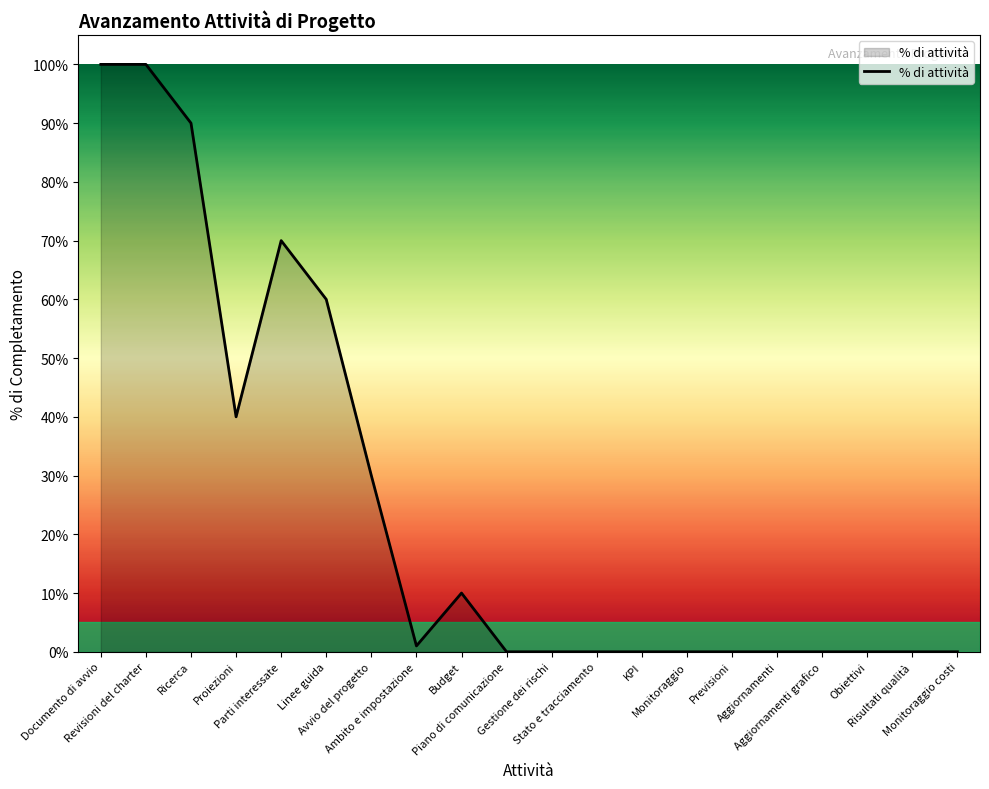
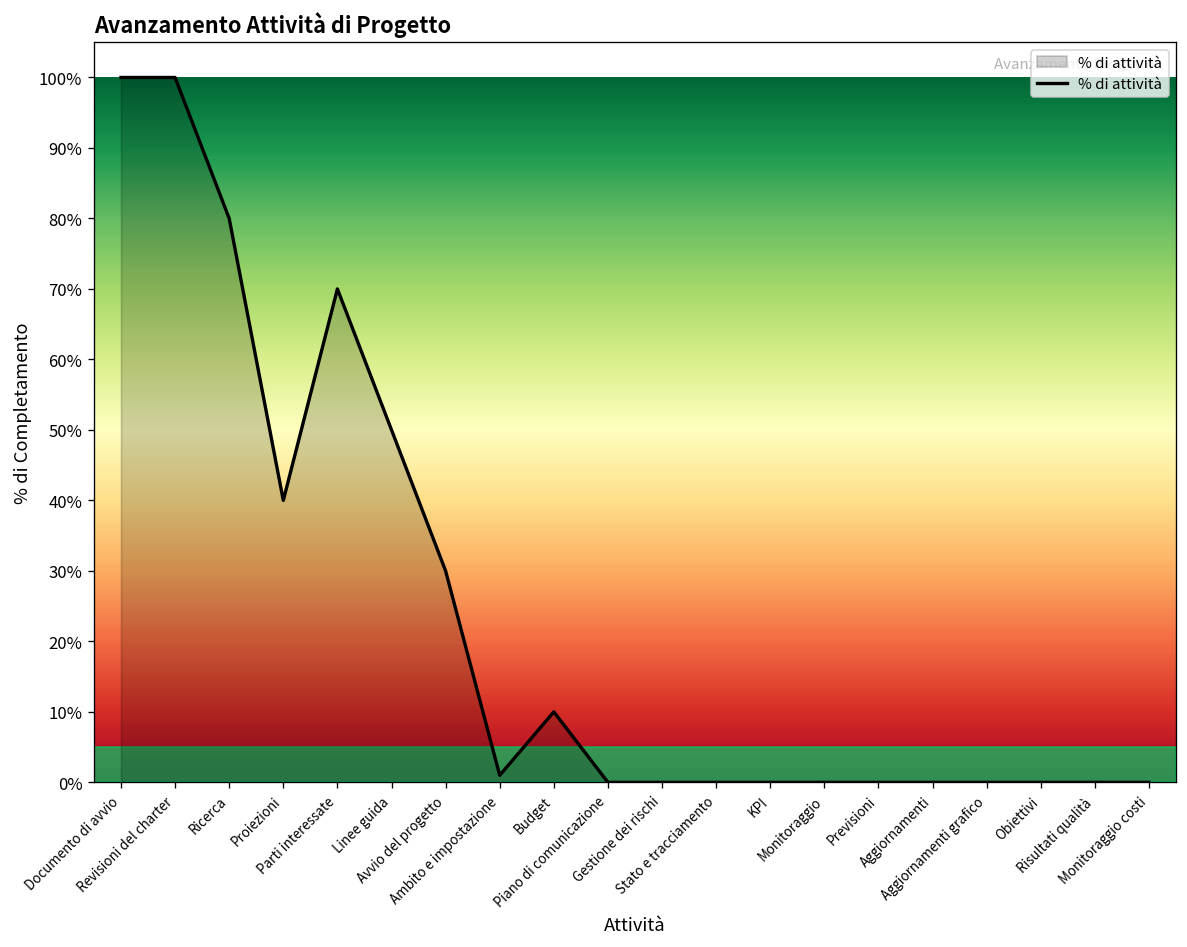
  {
    "Documento di avvio": "100%",
    "Revisioni del charter": "100%",
-   "Ricerca": "90%",
+   "Ricerca": "80%",
    "Proiezioni": "40%",
    "Parti interessate": "70%",
-   "Linee guida": "60%",
+   "Linee guida": "50%",
    "Avvio del progetto": "30%",
    "Budget": "10%"
  }
